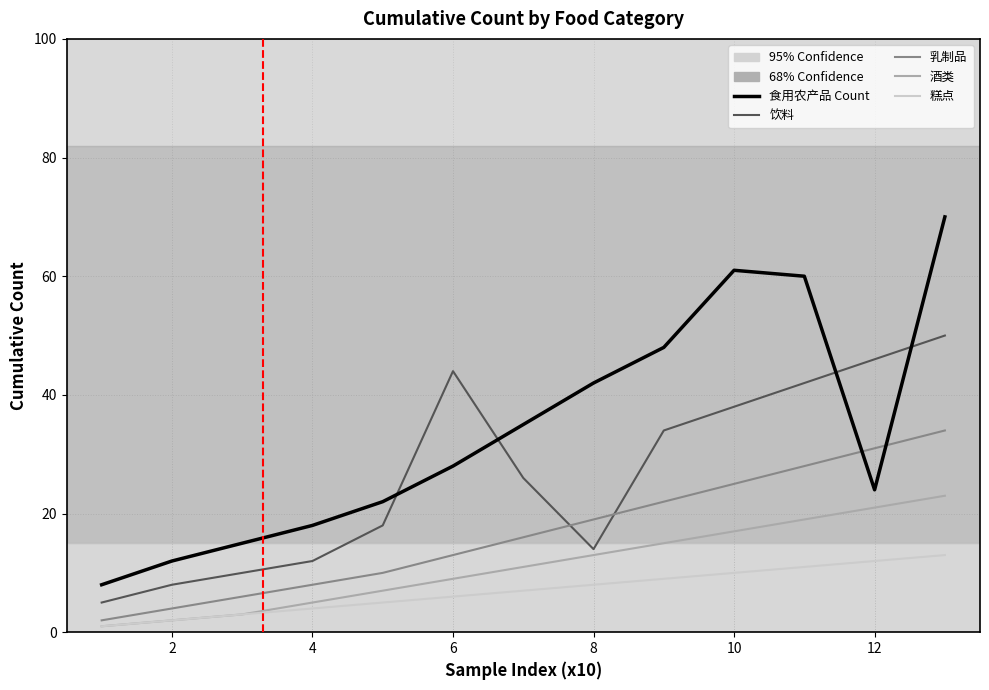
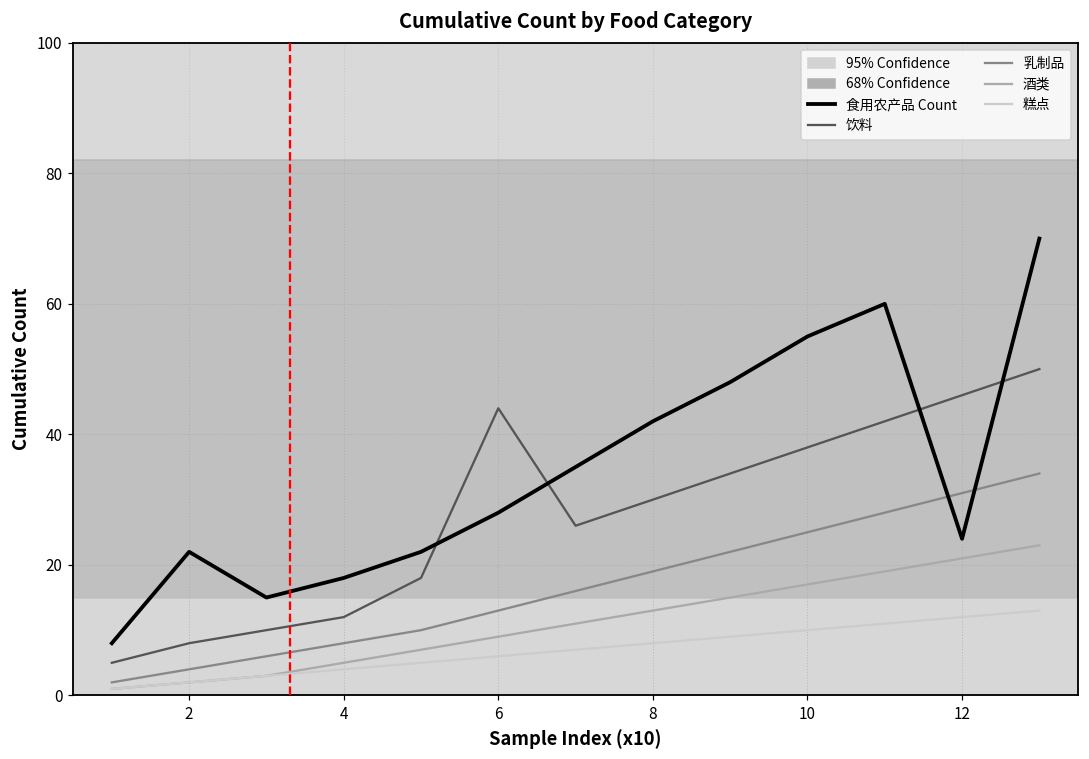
  {
    "食用农产品 Count": {
-     "2": 12,
+     "2": 22,
      "4": 18,
      "6": 28,
      "8": 42,
-     "10": 61,
+     "10": 55,
      "12": 24
    },
    "饮料": {
      "2": 8,
      "4": 12,
      "6": 44,
-     "8": 14,
+     "8": 30,
      "10": 38,
      "12": 46
    }
  }
